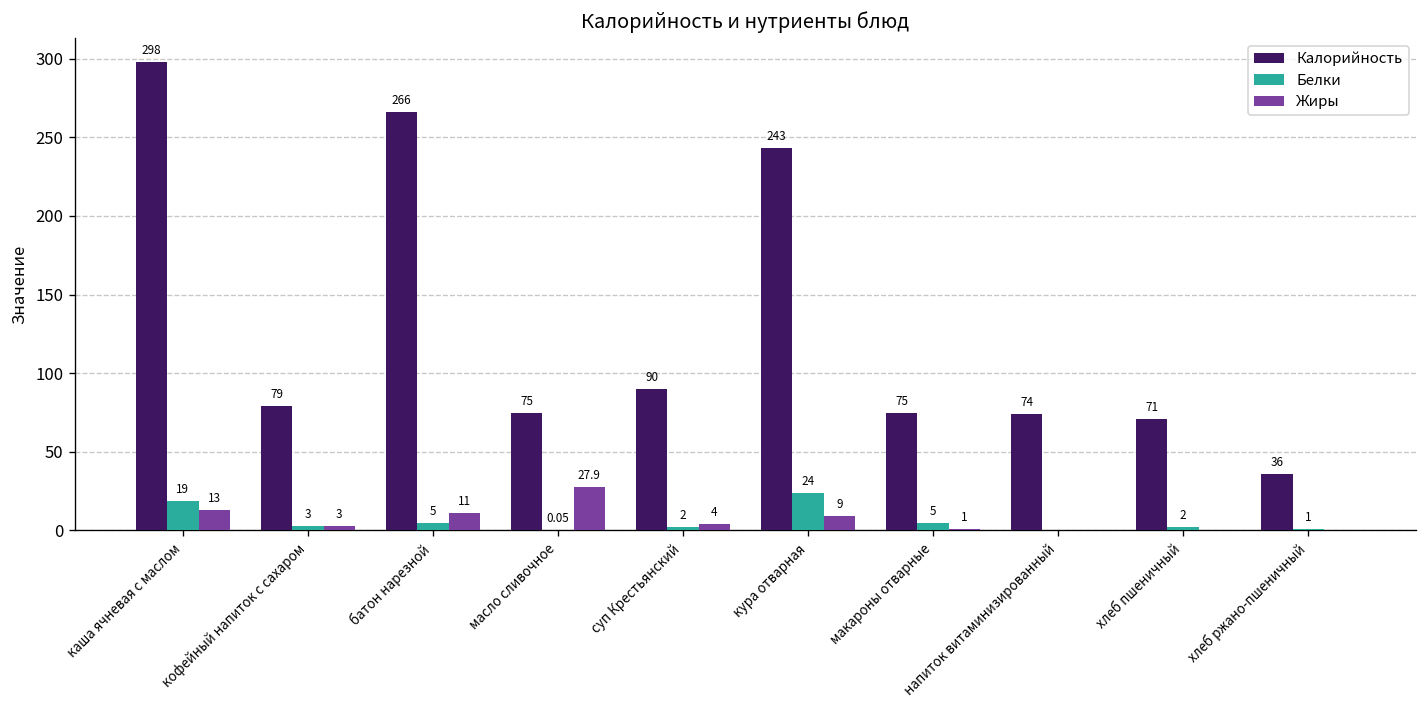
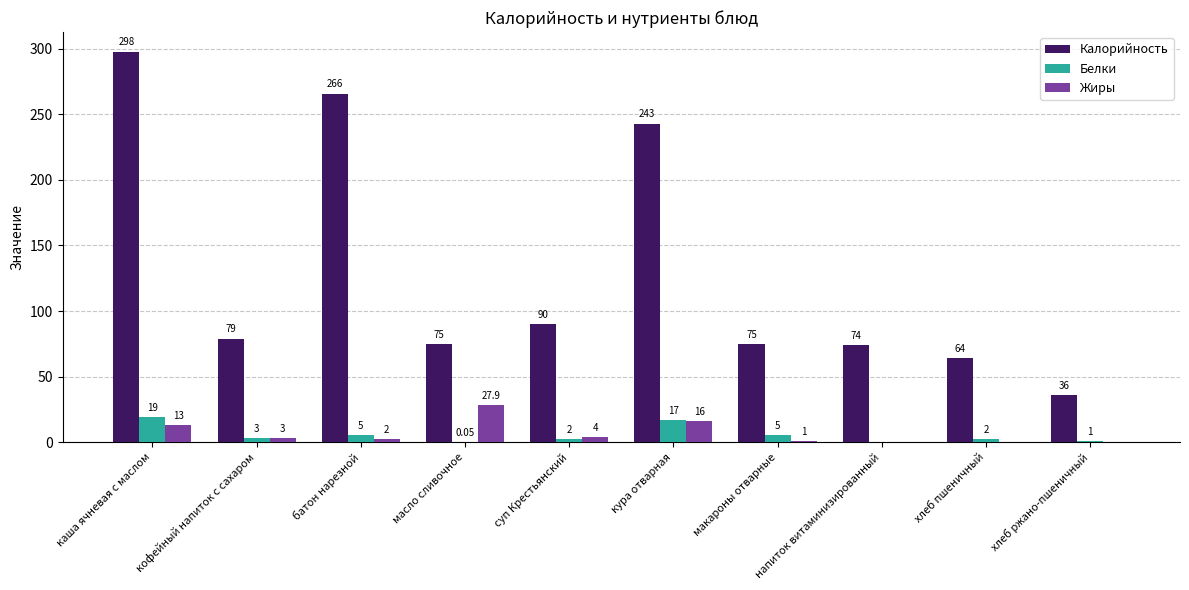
  {
    "Калорийность": {
      "каша ячневая с маслом": 298,
      "кофейный напиток с сахаром": 79,
      "батон нарезной": 266,
      "масло сливочное": 75,
      "суп Крестьянский": 90,
      "кура отварная": 243,
      "макароны отварные": 75,
      "напиток витаминизированный": 74,
-     "хлеб пшеничный": 71,
+     "хлеб пшеничный": 64,
      "хлеб ржано-пшеничный": 36
    },
    "Белки": {
      "каша ячневая с маслом": 19,
      "кофейный напиток с сахаром": 3,
      "батон нарезной": 5,
      "масло сливочное": 0.05,
      "суп Крестьянский": 2,
-     "кура отварная": 24,
+     "кура отварная": 17,
      "макароны отварные": 5,
      "хлеб пшеничный": 2,
      "хлеб ржано-пшеничный": 1
    },
    "Жиры": {
      "каша ячневая с маслом": 13,
      "кофейный напиток с сахаром": 3,
-     "батон нарезной": 11,
+     "батон нарезной": 2,
      "масло сливочное": 27.9,
      "суп Крестьянский": 4,
-     "кура отварная": 9,
+     "кура отварная": 16,
      "макароны отварные": 1
    }
  }
